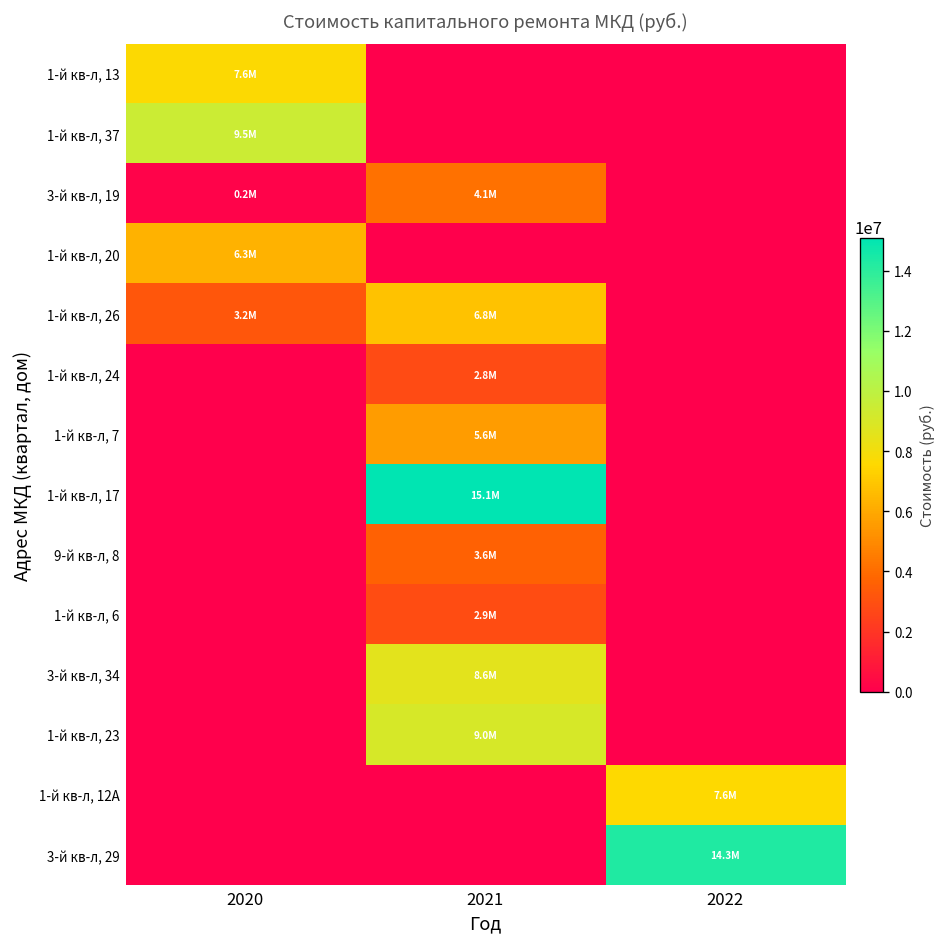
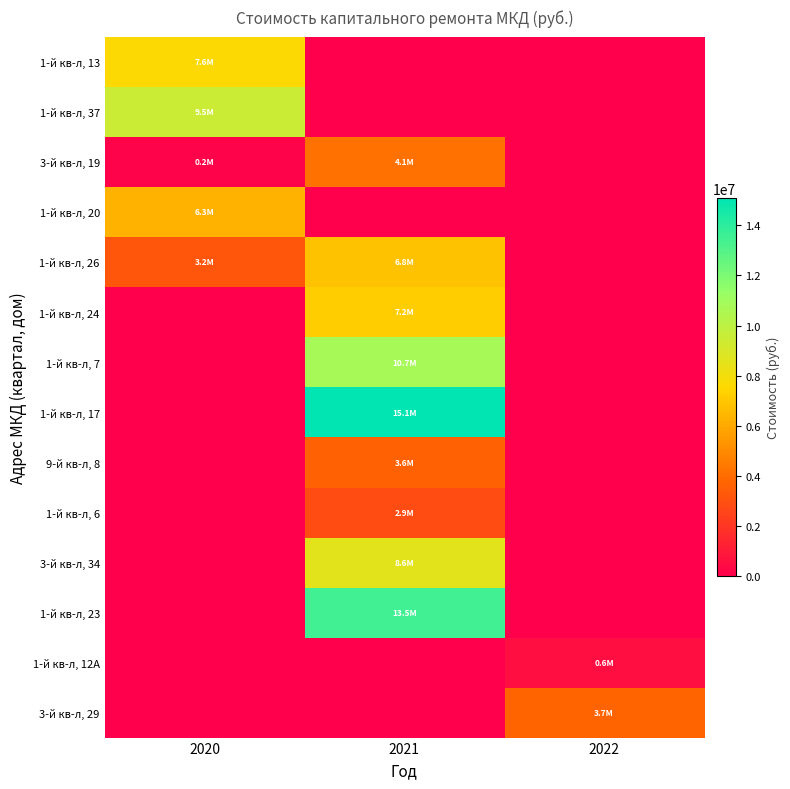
  {
    "1-й кв-л, 13": {
      "2020": "7.6M"
    },
    "1-й кв-л, 37": {
      "2020": "9.5M"
    },
    "3-й кв-л, 19": {
      "2020": "0.2M",
      "2021": "4.1M"
    },
    "1-й кв-л, 20": {
      "2020": "6.3M"
    },
    "1-й кв-л, 26": {
      "2020": "3.2M",
      "2021": "6.8M"
    },
    "1-й кв-л, 24": {
-     "2021": "2.8M"
+     "2021": "7.2M"
    },
    "1-й кв-л, 7": {
-     "2021": "5.6M"
+     "2021": "10.7M"
    },
    "1-й кв-л, 17": {
      "2021": "15.1M"
    },
    "9-й кв-л, 8": {
      "2021": "3.6M"
    },
    "1-й кв-л, 6": {
      "2021": "2.9M"
    },
    "3-й кв-л, 34": {
      "2021": "8.6M"
    },
    "1-й кв-л, 23": {
-     "2021": "9.0M"
+     "2021": "13.5M"
    },
    "1-й кв-л, 12А": {
-     "2022": "7.6M"
+     "2022": "0.6M"
    },
    "3-й кв-л, 29": {
-     "2022": "14.3M"
+     "2022": "3.7M"
    }
  }
